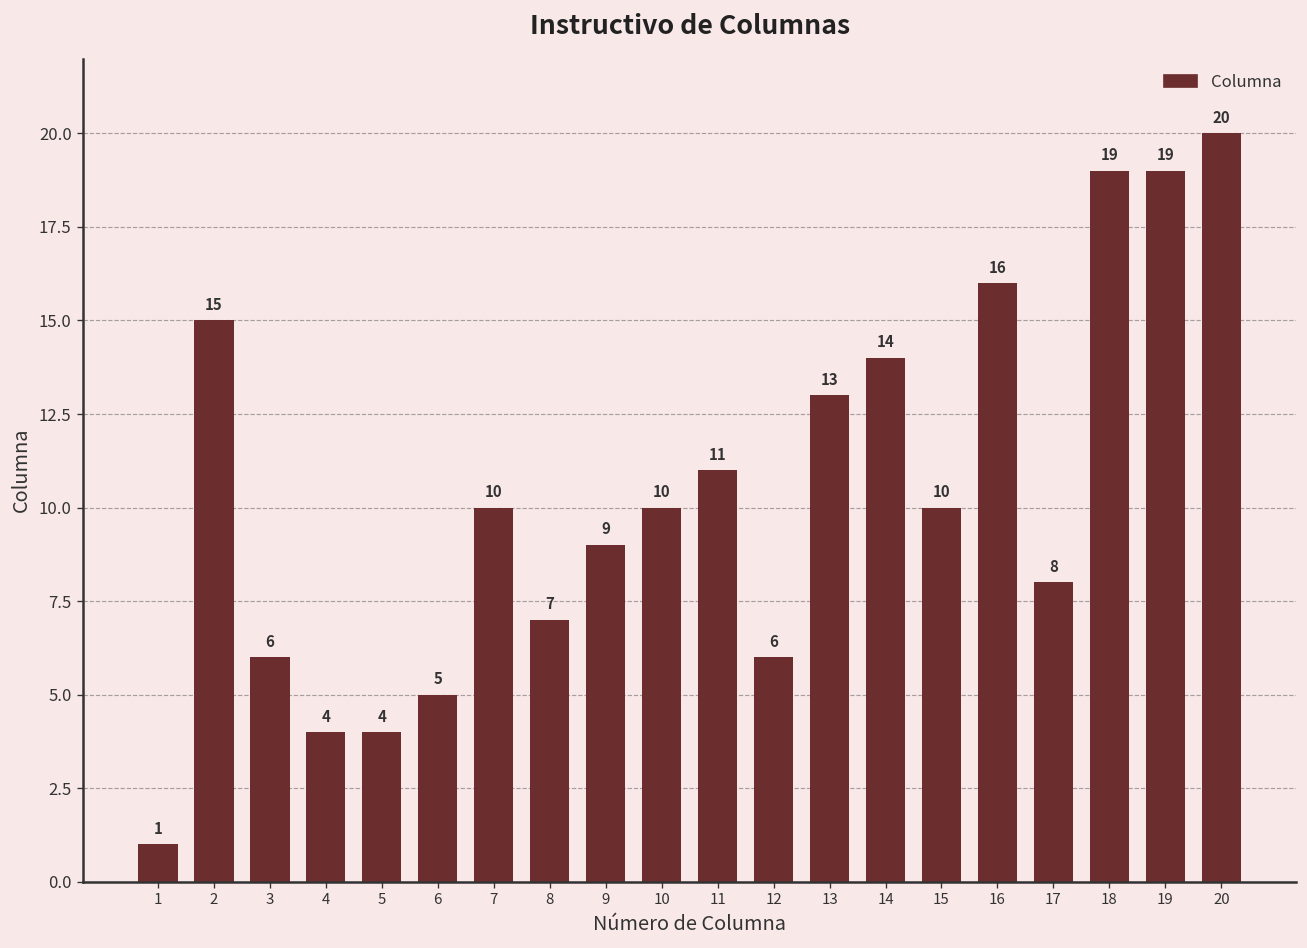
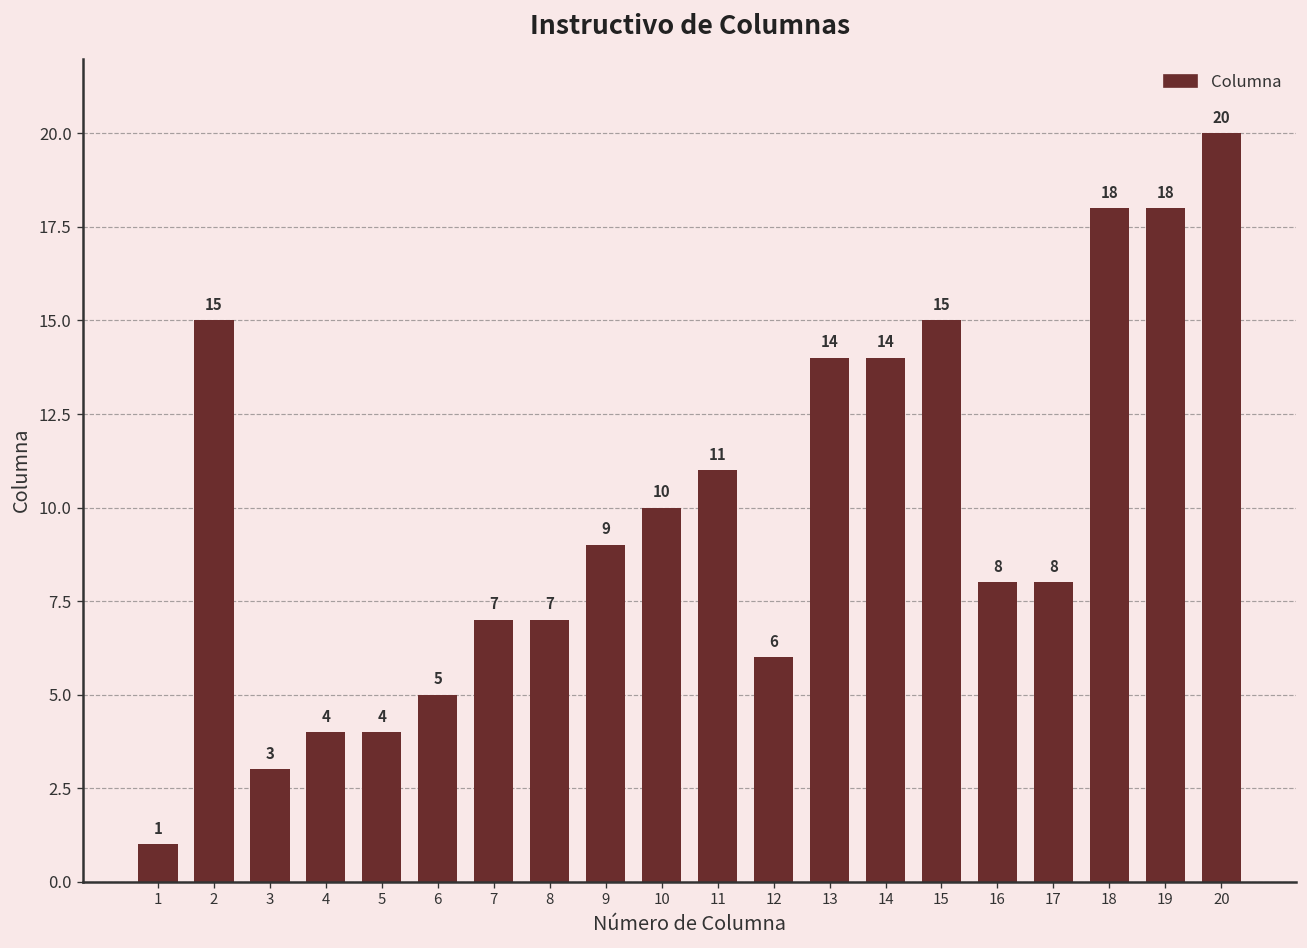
  {
    "1": 1,
    "2": 15,
-   "3": 6,
+   "3": 3,
    "4": 4,
    "5": 4,
    "6": 5,
-   "7": 10,
+   "7": 7,
    "8": 7,
    "9": 9,
    "10": 10,
    "11": 11,
    "12": 6,
-   "13": 13,
+   "13": 14,
    "14": 14,
-   "15": 10,
-   "16": 16,
+   "15": 15,
+   "16": 8,
    "17": 8,
-   "18": 19,
-   "19": 19,
+   "18": 18,
+   "19": 18,
    "20": 20
  }
